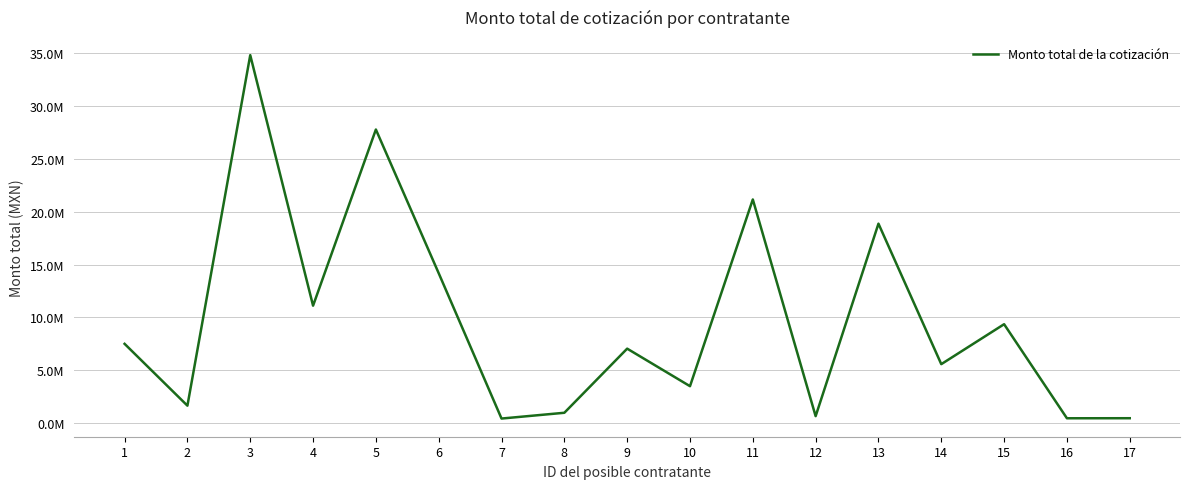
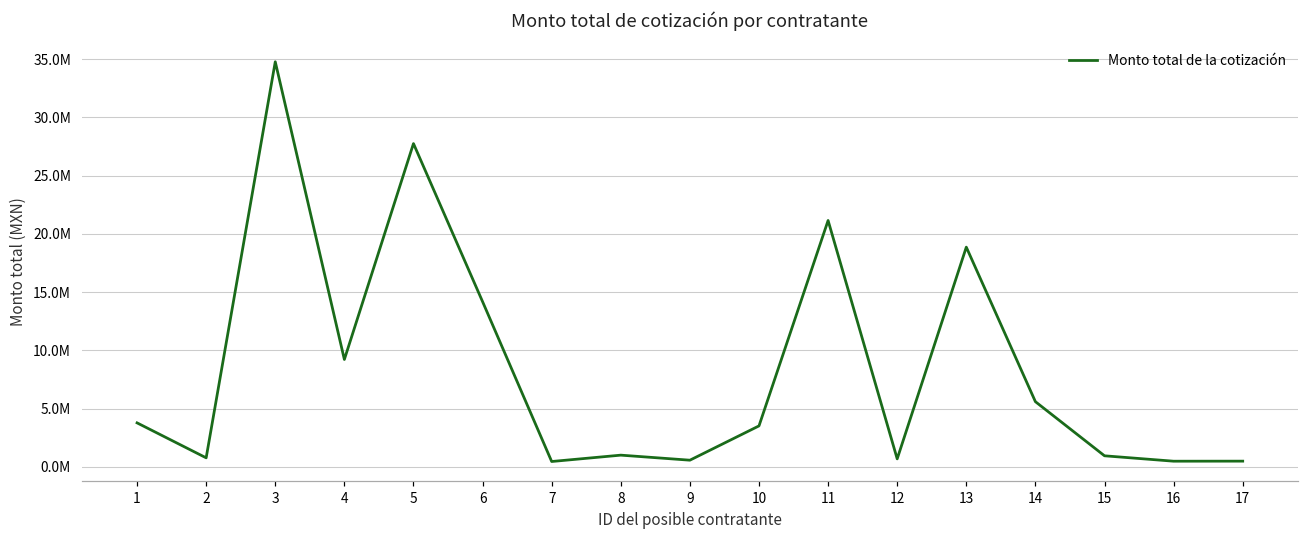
  {
-   "1": 7500000,
-   "2": 1700000,
+   "1": 3800000,
+   "2": 800000,
    "3": 34800000,
-   "4": 11100000,
+   "4": 9200000,
    "5": 27700000,
    "6": 14200000,
    "7": 500000,
    "8": 1000000,
-   "9": 7100000,
+   "9": 600000,
    "10": 3500000,
    "11": 21100000,
    "12": 700000,
    "13": 18900000,
    "14": 5600000,
-   "15": 9400000,
+   "15": 900000,
    "16": 500000,
    "17": 500000
  }
